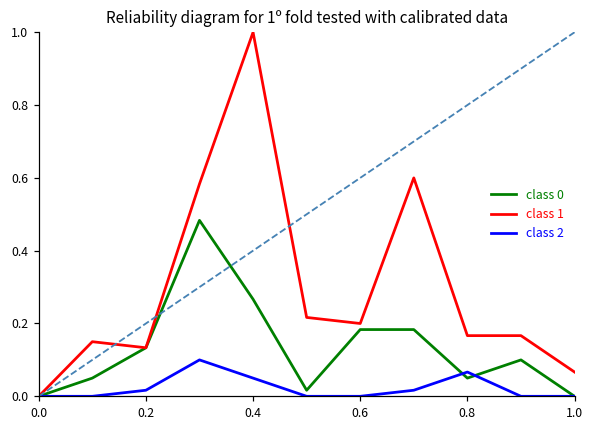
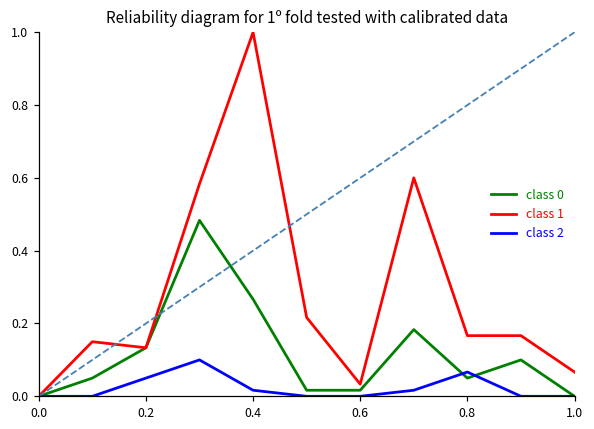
  {
    "class 0": {
      "0.4": 0.27,
-     "0.6": 0.18,
+     "0.6": 0.02,
      "0.8": 0.05
    },
    "class 1": {
      "0.4": 1.00,
-     "0.6": 0.20,
+     "0.6": 0.03,
      "0.8": 0.17,
      "1.0": 0.07
    },
    "class 2": {
-     "0.2": 0.02,
-     "0.4": 0.05,
+     "0.2": 0.05,
+     "0.4": 0.02,
      "0.6": 0.00,
      "0.8": 0.07
    }
  }
